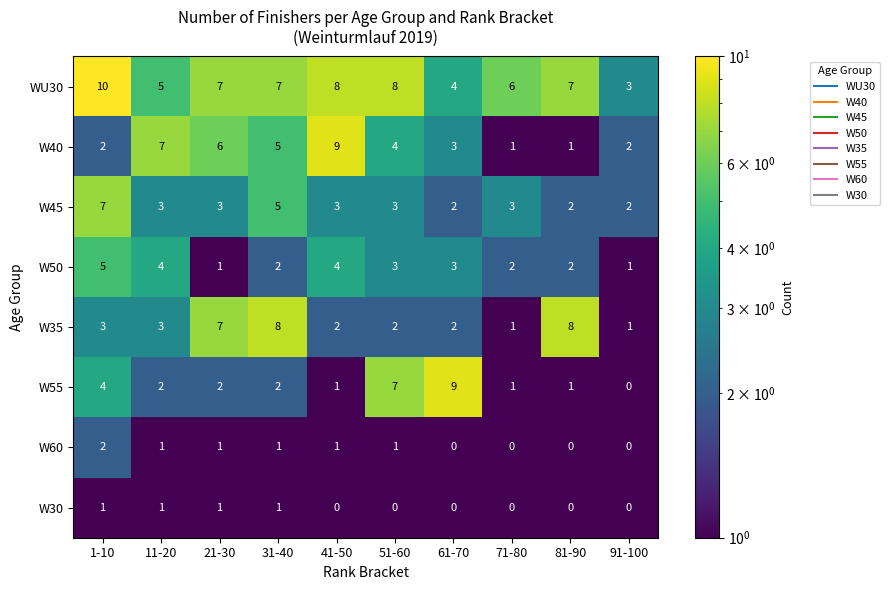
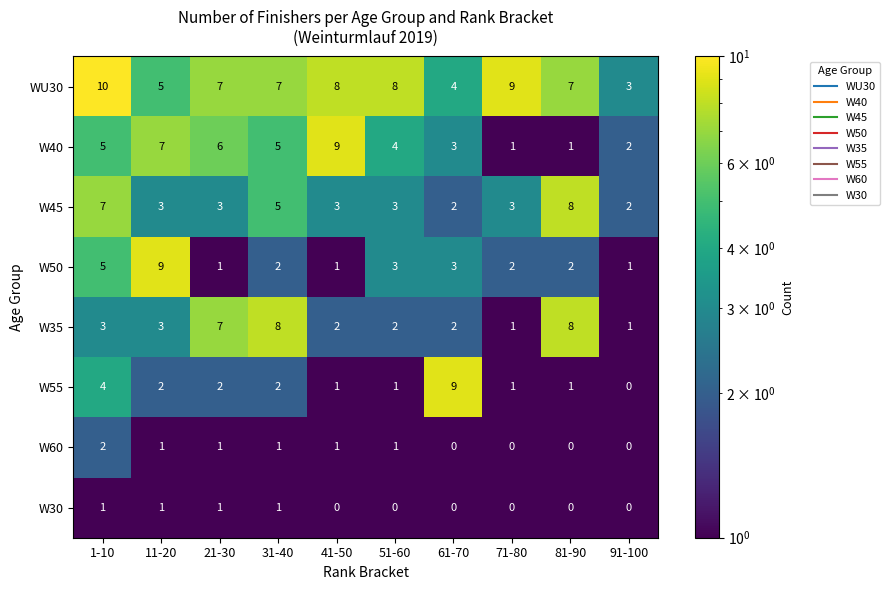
  {
    "WU30": {
      "1-10": 10,
      "11-20": 5,
      "21-30": 7,
      "31-40": 7,
      "41-50": 8,
      "51-60": 8,
      "61-70": 4,
-     "71-80": 6,
+     "71-80": 9,
      "81-90": 7,
      "91-100": 3
    },
    "W40": {
-     "1-10": 2,
+     "1-10": 5,
      "11-20": 7,
      "21-30": 6,
      "31-40": 5,
      "41-50": 9,
      "51-60": 4,
      "61-70": 3,
      "71-80": 1,
      "81-90": 1,
      "91-100": 2
    },
    "W45": {
      "1-10": 7,
      "11-20": 3,
      "21-30": 3,
      "31-40": 5,
      "41-50": 3,
      "51-60": 3,
      "61-70": 2,
      "71-80": 3,
-     "81-90": 2,
+     "81-90": 8,
      "91-100": 2
    },
    "W50": {
      "1-10": 5,
-     "11-20": 4,
+     "11-20": 9,
      "21-30": 1,
      "31-40": 2,
-     "41-50": 4,
+     "41-50": 1,
      "51-60": 3,
      "61-70": 3,
      "71-80": 2,
      "81-90": 2,
      "91-100": 1
    },
    "W35": {
      "1-10": 3,
      "11-20": 3,
      "21-30": 7,
      "31-40": 8,
      "41-50": 2,
      "51-60": 2,
      "61-70": 2,
      "71-80": 1,
      "81-90": 8,
      "91-100": 1
    },
    "W55": {
      "1-10": 4,
      "11-20": 2,
      "21-30": 2,
      "31-40": 2,
      "41-50": 1,
-     "51-60": 7,
+     "51-60": 1,
      "61-70": 9,
      "71-80": 1,
      "81-90": 1,
      "91-100": 0
    },
    "W60": {
      "1-10": 2,
      "11-20": 1,
      "21-30": 1,
      "31-40": 1,
      "41-50": 1,
      "51-60": 1,
      "61-70": 0,
      "71-80": 0,
      "81-90": 0,
      "91-100": 0
    },
    "W30": {
      "1-10": 1,
      "11-20": 1,
      "21-30": 1,
      "31-40": 1,
      "41-50": 0,
      "51-60": 0,
      "61-70": 0,
      "71-80": 0,
      "81-90": 0,
      "91-100": 0
    }
  }
